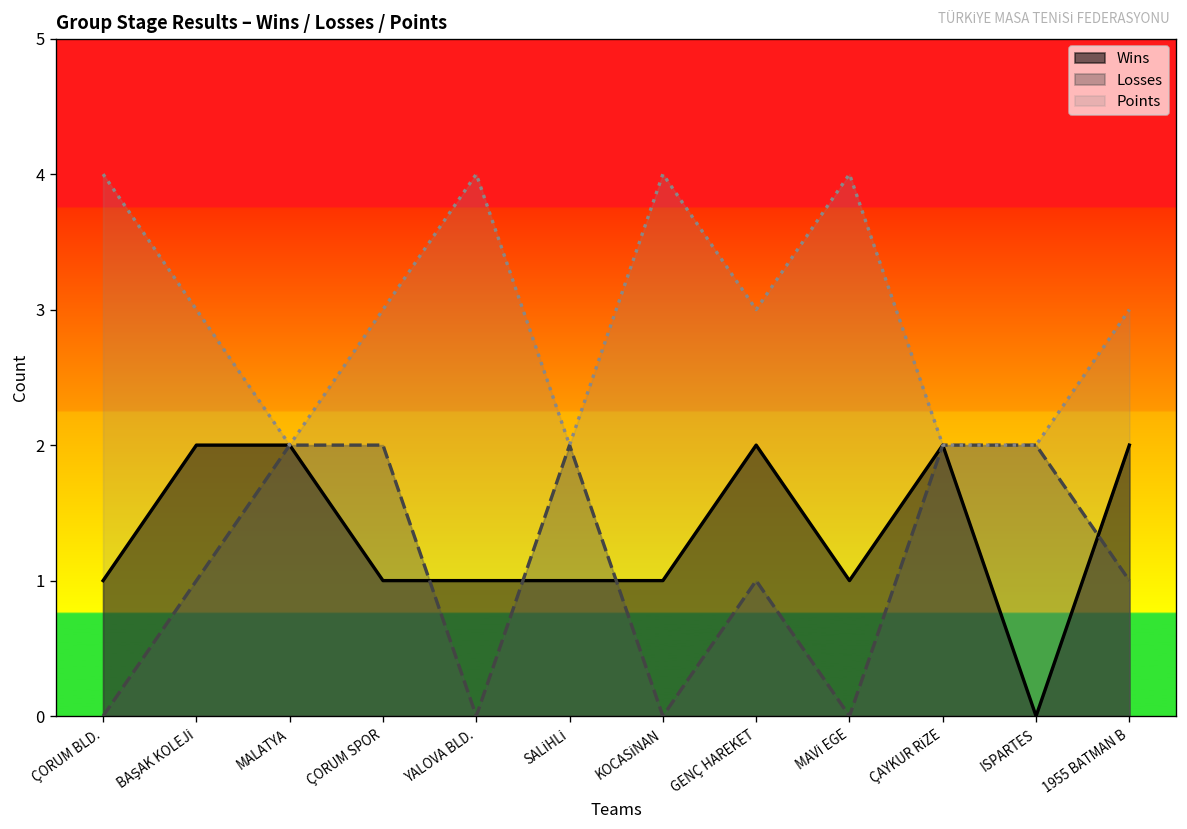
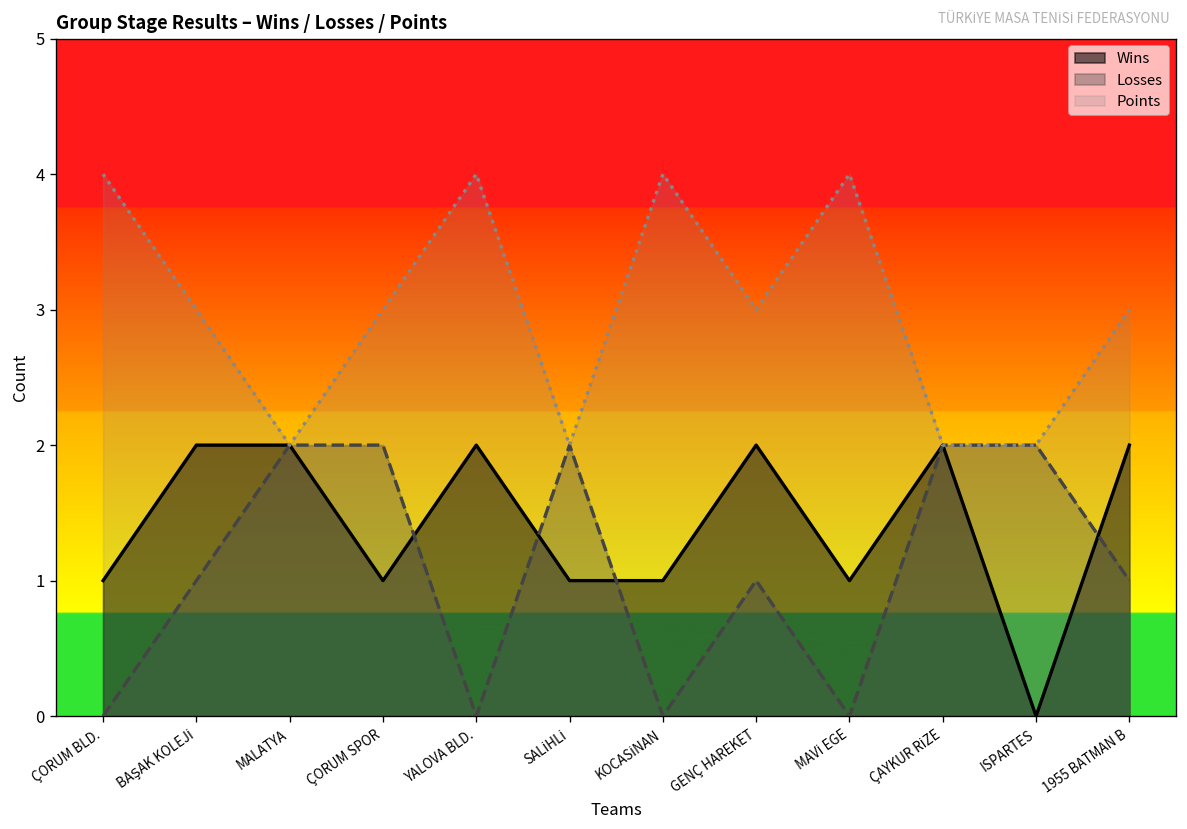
  {
    "Wins": {
      "ÇORUM BLD.": 1,
      "BAŞAK KOLEJİ": 2,
      "ÇORUM SPOR": 1,
-     "YALOVA BLD.": 1,
+     "YALOVA BLD.": 2,
      "SALİHLİ": 1,
      "KOCASİNAN": 1,
      "GENÇ HAREKET": 2,
      "MAVİ EGE": 1,
      "ISPARTES": 0,
      "1955 BATMAN B": 2
    }
  }
